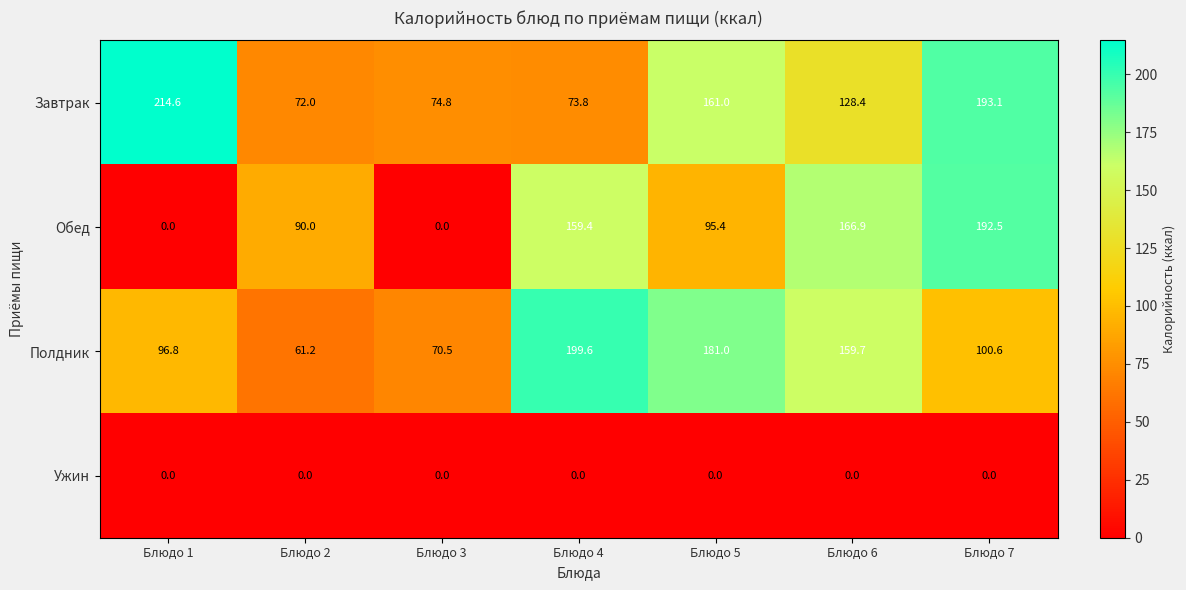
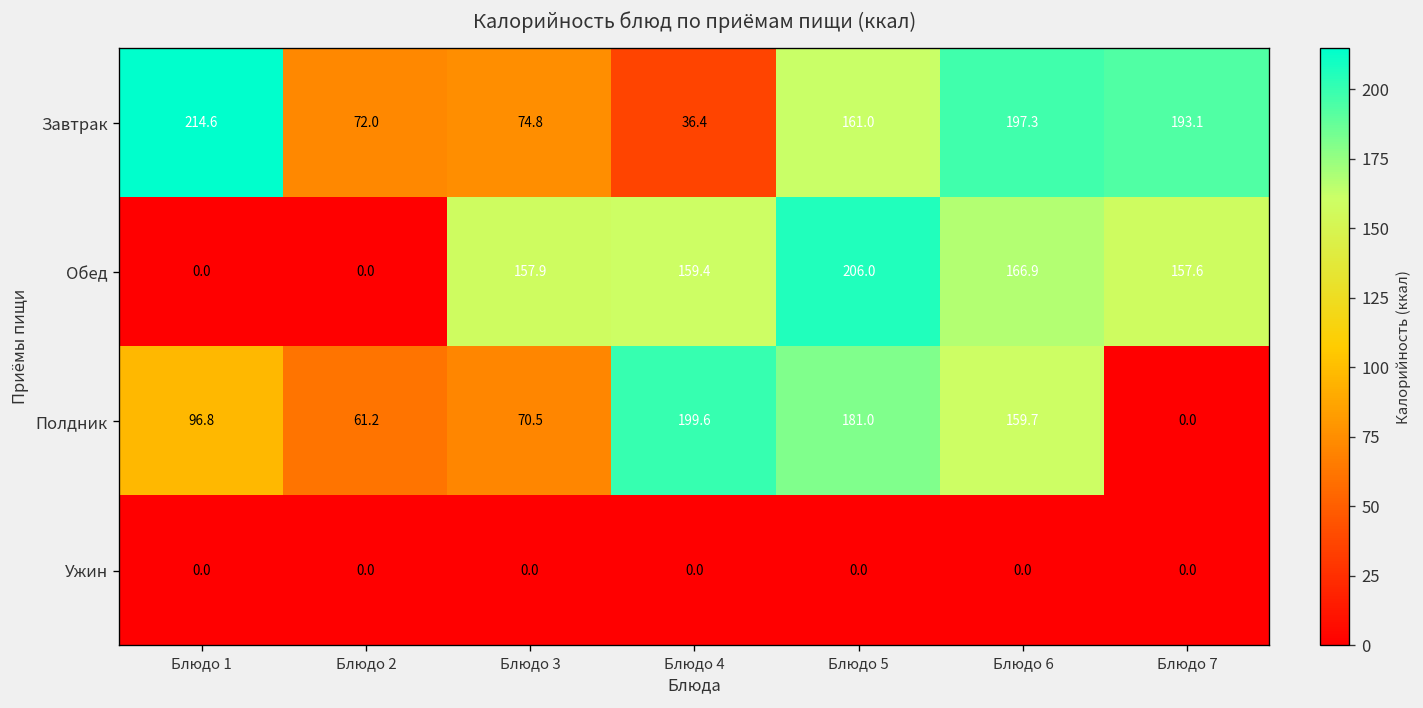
  {
    "Завтрак": {
      "Блюдо 1": 214.6,
      "Блюдо 2": 72.0,
      "Блюдо 3": 74.8,
-     "Блюдо 4": 73.8,
+     "Блюдо 4": 36.4,
      "Блюдо 5": 161.0,
-     "Блюдо 6": 128.4,
+     "Блюдо 6": 197.3,
      "Блюдо 7": 193.1
    },
    "Обед": {
      "Блюдо 1": 0.0,
-     "Блюдо 2": 90.0,
-     "Блюдо 3": 0.0,
+     "Блюдо 2": 0.0,
+     "Блюдо 3": 157.9,
      "Блюдо 4": 159.4,
-     "Блюдо 5": 95.4,
+     "Блюдо 5": 206.0,
      "Блюдо 6": 166.9,
-     "Блюдо 7": 192.5
+     "Блюдо 7": 157.6
    },
    "Полдник": {
      "Блюдо 1": 96.8,
      "Блюдо 2": 61.2,
      "Блюдо 3": 70.5,
      "Блюдо 4": 199.6,
      "Блюдо 5": 181.0,
      "Блюдо 6": 159.7,
-     "Блюдо 7": 100.6
+     "Блюдо 7": 0.0
    },
    "Ужин": {
      "Блюдо 1": 0.0,
      "Блюдо 2": 0.0,
      "Блюдо 3": 0.0,
      "Блюдо 4": 0.0,
      "Блюдо 5": 0.0,
      "Блюдо 6": 0.0,
      "Блюдо 7": 0.0
    }
  }
